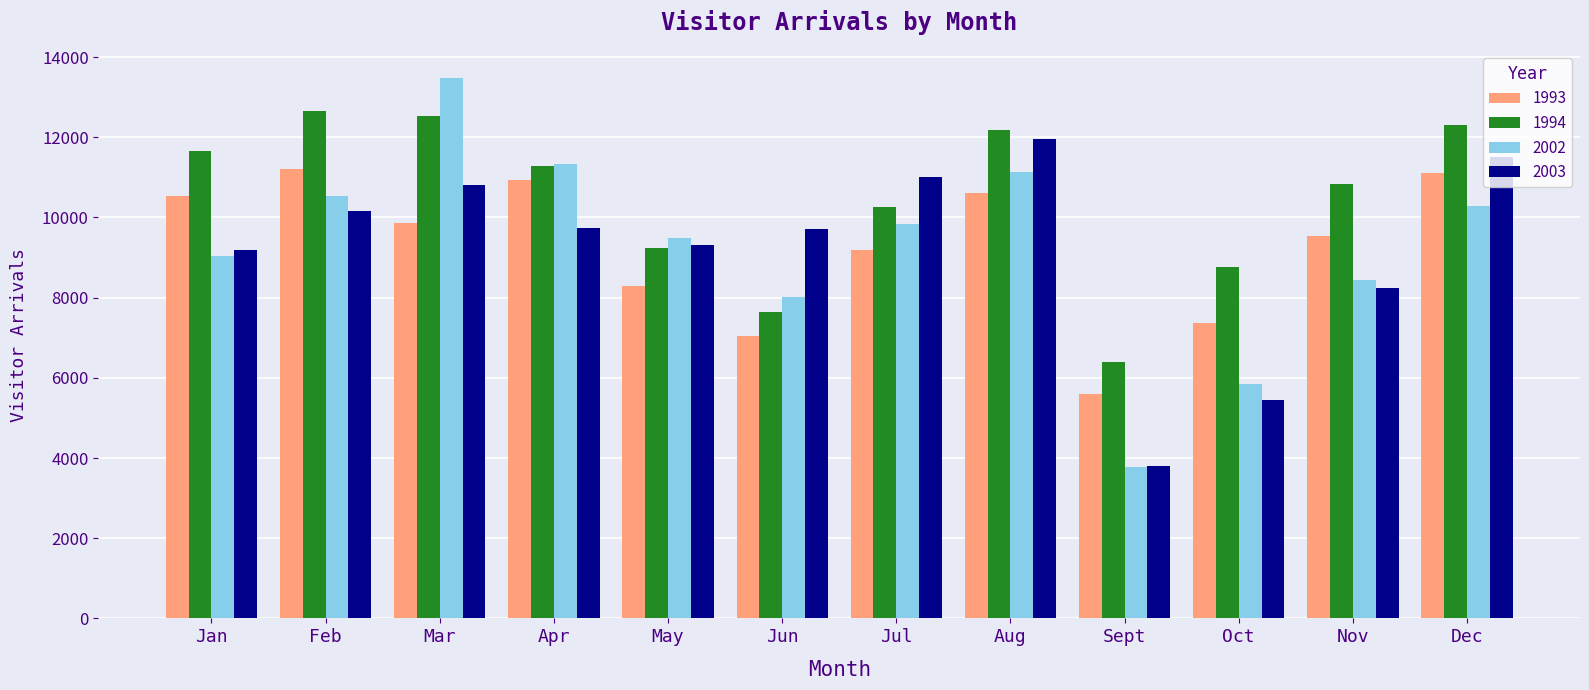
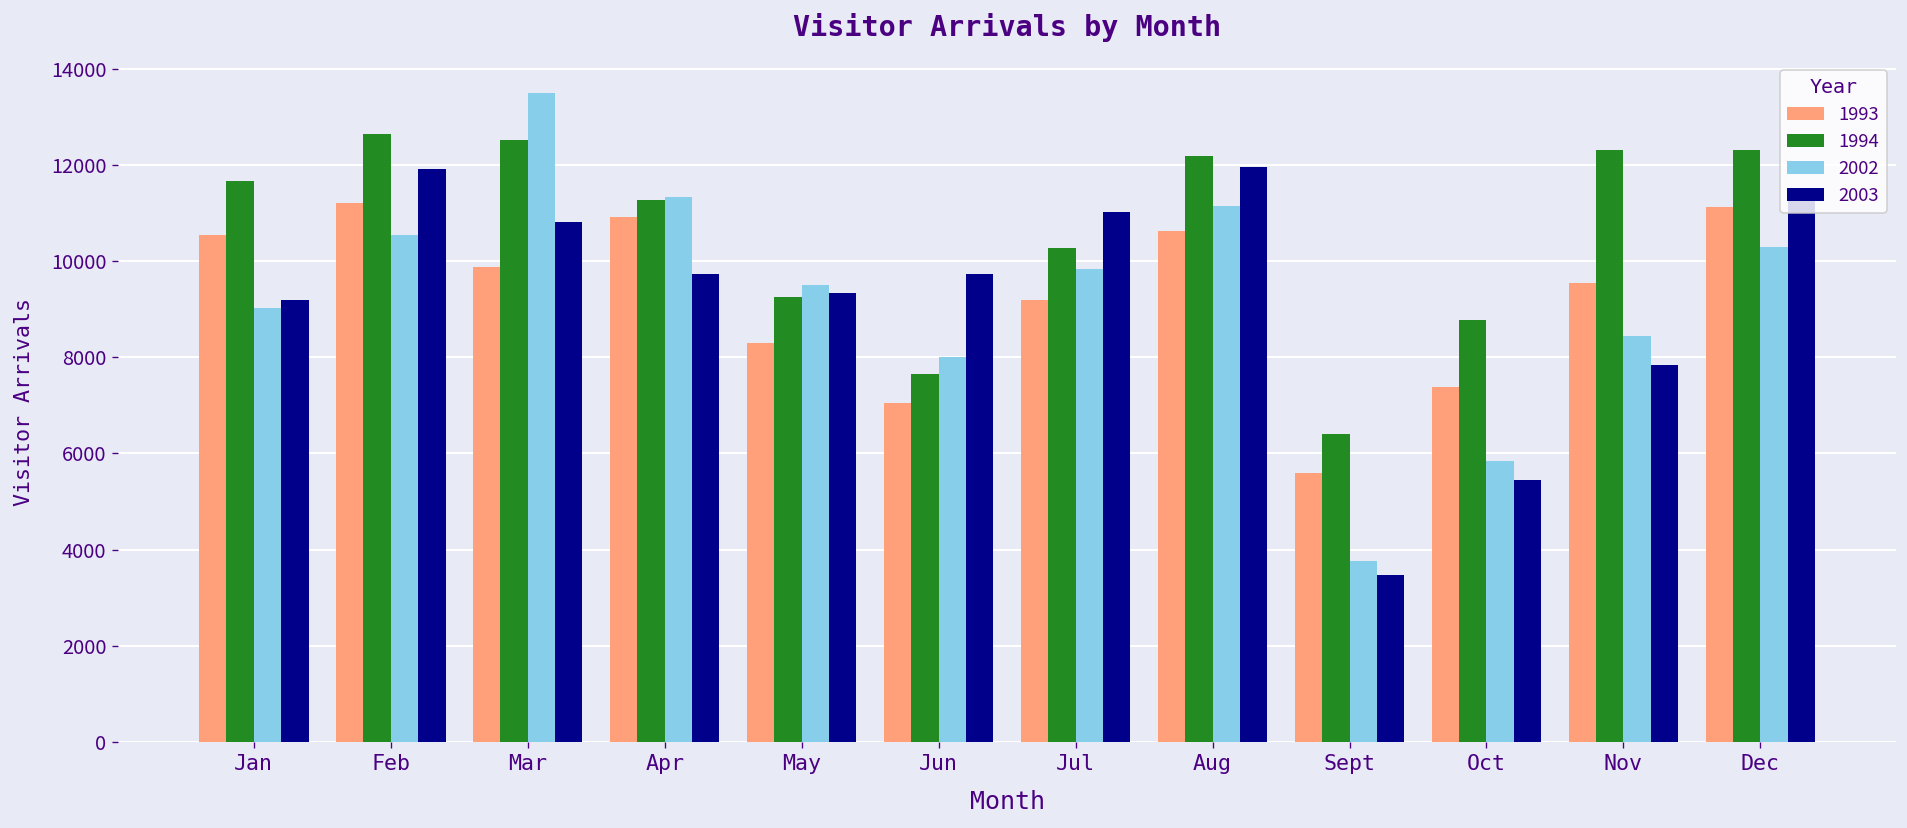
  {
    "1993": {
      "Jan": 10500,
      "Feb": 11200,
      "Mar": 9900,
      "Apr": 10900,
      "May": 8300,
      "Jun": 7000,
      "Jul": 9200,
      "Aug": 10600,
      "Sept": 5600,
      "Oct": 7400,
      "Nov": 9600,
      "Dec": 11100
    },
    "1994": {
      "Jan": 11700,
      "Feb": 12600,
      "Mar": 12500,
      "Apr": 11300,
      "May": 9200,
      "Jun": 7700,
      "Jul": 10300,
      "Aug": 12200,
      "Sept": 6400,
      "Oct": 8800,
-     "Nov": 10800,
+     "Nov": 12300,
      "Dec": 12300
    },
    "2002": {
      "Jan": 9000,
      "Feb": 10500,
      "Mar": 13500,
      "Apr": 11300,
      "May": 9500,
      "Jun": 8000,
      "Jul": 9800,
      "Aug": 11100,
      "Sept": 3800,
      "Oct": 5900,
      "Nov": 8400,
      "Dec": 10300
    },
    "2003": {
      "Jan": 9200,
-     "Feb": 10200,
+     "Feb": 11900,
      "Mar": 10800,
      "Apr": 9700,
      "May": 9300,
      "Jun": 9700,
      "Jul": 11000,
      "Aug": 11900,
-     "Sept": 3800,
+     "Sept": 3500,
      "Oct": 5400,
-     "Nov": 8200
+     "Nov": 7800
    }
  }
